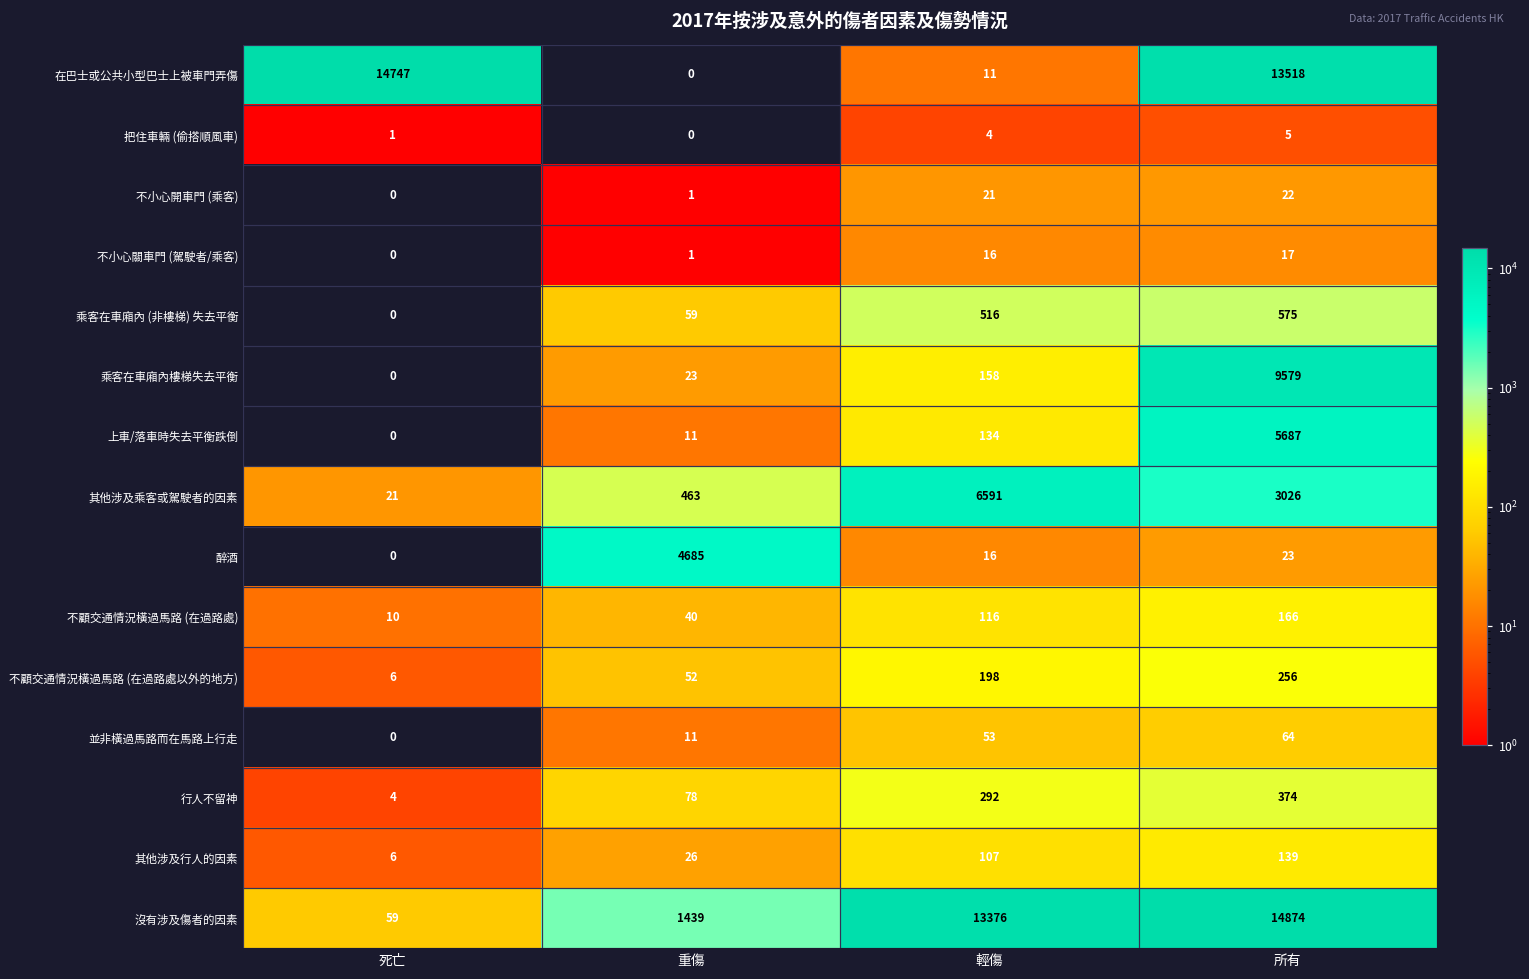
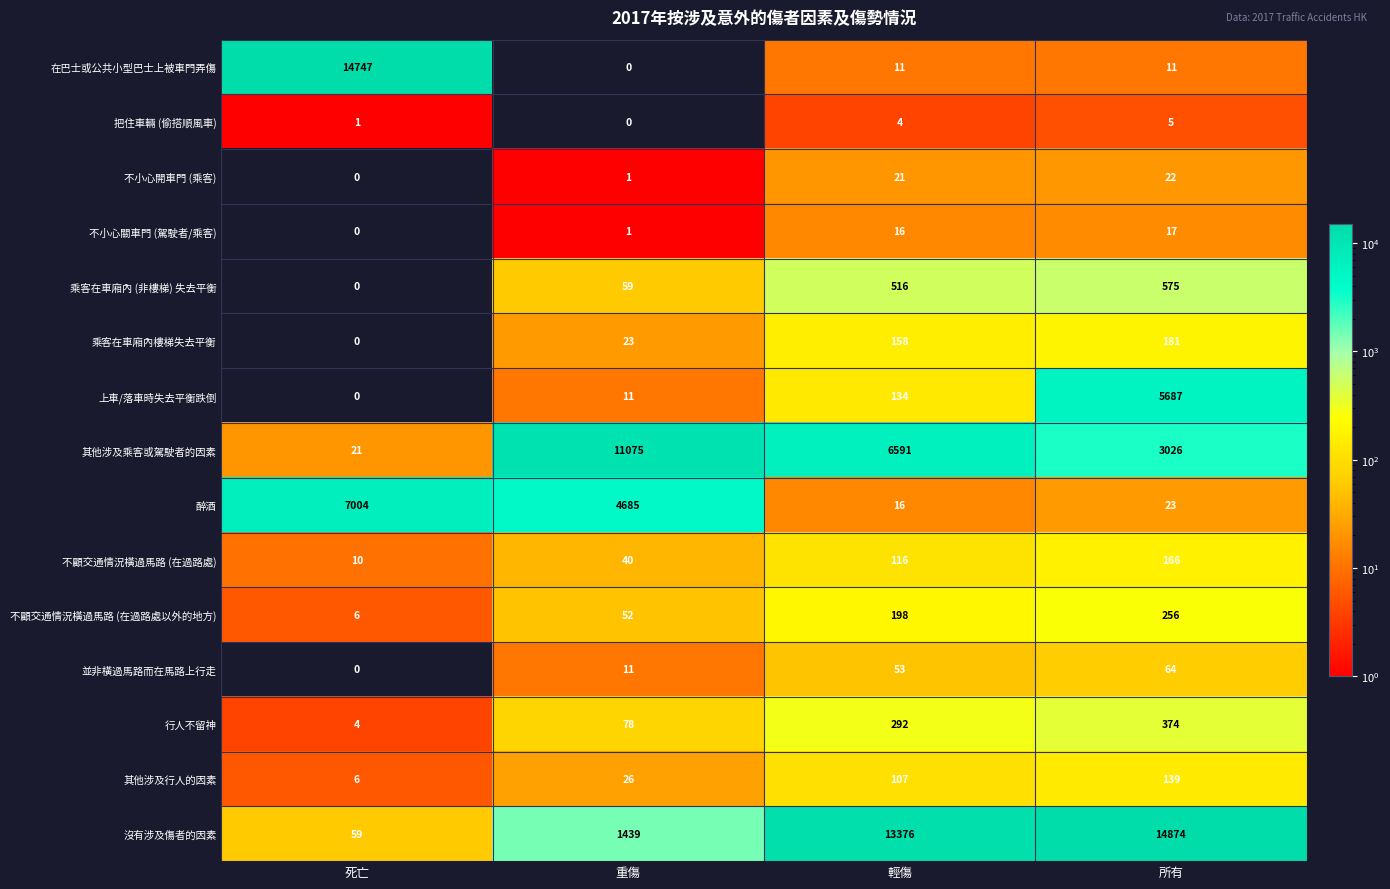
  {
    "在巴士或公共小型巴士上被車門弄傷": {
      "死亡": 14747,
      "重傷": 0,
      "輕傷": 11,
-     "所有": 13518
+     "所有": 11
    },
    "把住車輛 (偷搭順風車)": {
      "死亡": 1,
      "重傷": 0,
      "輕傷": 4,
      "所有": 5
    },
    "不小心開車門 (乘客)": {
      "死亡": 0,
      "重傷": 1,
      "輕傷": 21,
      "所有": 22
    },
    "不小心關車門 (駕駛者/乘客)": {
      "死亡": 0,
      "重傷": 1,
      "輕傷": 16,
      "所有": 17
    },
    "乘客在車廂內 (非樓梯) 失去平衡": {
      "死亡": 0,
      "重傷": 59,
      "輕傷": 516,
      "所有": 575
    },
    "乘客在車廂內樓梯失去平衡": {
      "死亡": 0,
      "重傷": 23,
      "輕傷": 158,
-     "所有": 9579
+     "所有": 181
    },
    "上車/落車時失去平衡跌倒": {
      "死亡": 0,
      "重傷": 11,
      "輕傷": 134,
      "所有": 5687
    },
    "其他涉及乘客或駕駛者的因素": {
      "死亡": 21,
-     "重傷": 463,
+     "重傷": 11075,
      "輕傷": 6591,
      "所有": 3026
    },
    "醉酒": {
-     "死亡": 0,
+     "死亡": 7004,
      "重傷": 4685,
      "輕傷": 16,
      "所有": 23
    },
    "不顧交通情況橫過馬路 (在過路處)": {
      "死亡": 10,
      "重傷": 40,
      "輕傷": 116,
      "所有": 166
    },
    "不顧交通情況橫過馬路 (在過路處以外的地方)": {
      "死亡": 6,
      "重傷": 52,
      "輕傷": 198,
      "所有": 256
    },
    "並非橫過馬路而在馬路上行走": {
      "死亡": 0,
      "重傷": 11,
      "輕傷": 53,
      "所有": 64
    },
    "行人不留神": {
      "死亡": 4,
      "重傷": 78,
      "輕傷": 292,
      "所有": 374
    },
    "其他涉及行人的因素": {
      "死亡": 6,
      "重傷": 26,
      "輕傷": 107,
      "所有": 139
    },
    "沒有涉及傷者的因素": {
      "死亡": 59,
      "重傷": 1439,
      "輕傷": 13376,
      "所有": 14874
    }
  }
